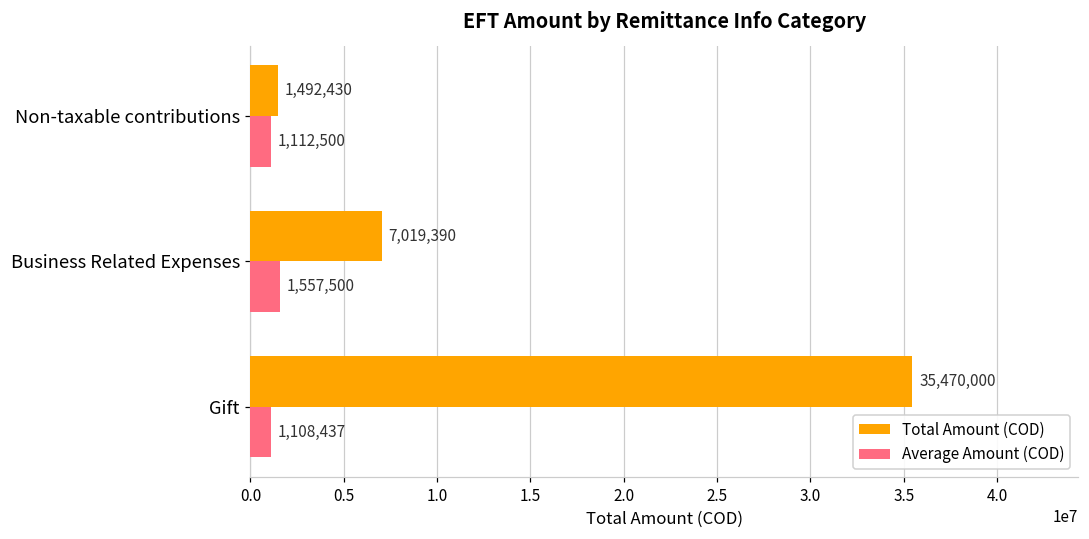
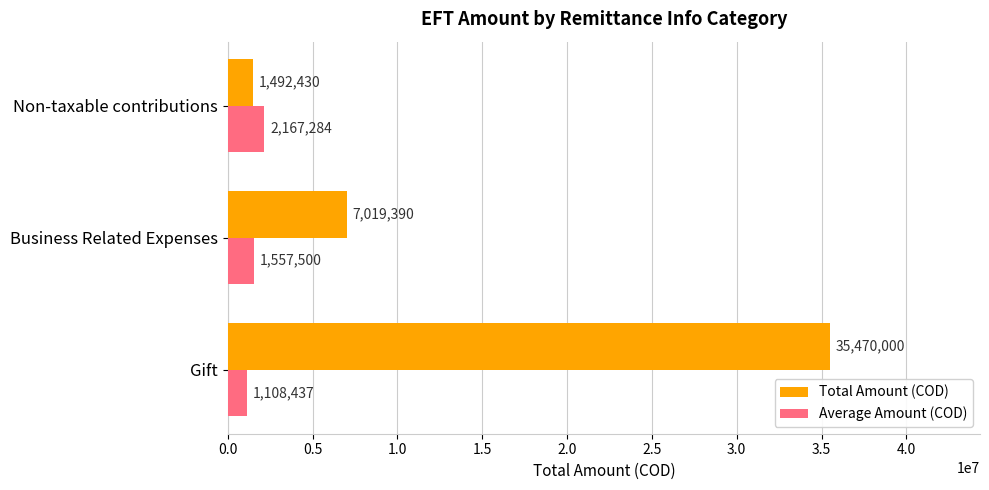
  {
    "Total Amount (COD)": {
      "Non-taxable contributions": "1,492,430",
      "Business Related Expenses": "7,019,390",
      "Gift": "35,470,000"
    },
    "Average Amount (COD)": {
-     "Non-taxable contributions": "1,112,500",
+     "Non-taxable contributions": "2,167,284",
      "Business Related Expenses": "1,557,500",
      "Gift": "1,108,437"
    }
  }
